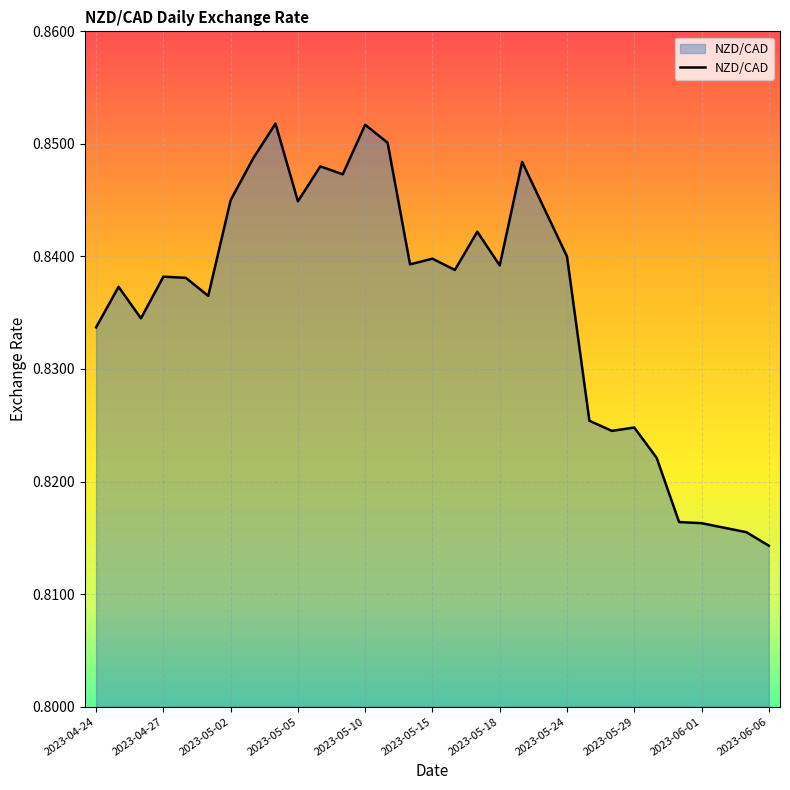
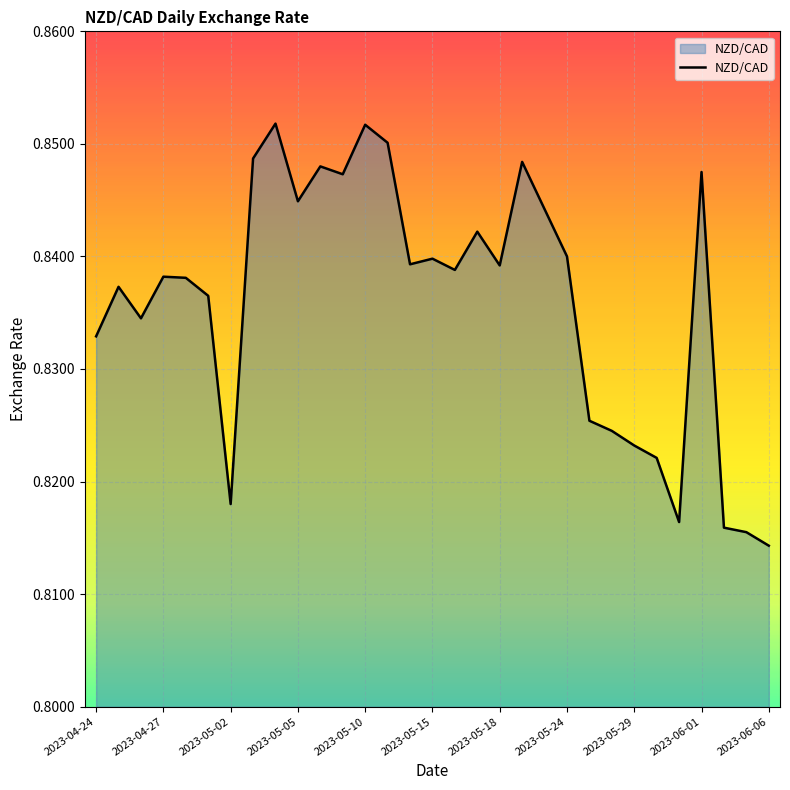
  {
-   "2023-04-24": 0.8337,
+   "2023-04-24": 0.8329,
    "2023-04-27": 0.8382,
-   "2023-05-02": 0.845,
+   "2023-05-02": 0.818,
    "2023-05-05": 0.8449,
    "2023-05-10": 0.8517,
    "2023-05-15": 0.8398,
    "2023-05-18": 0.8392,
    "2023-05-24": 0.8400,
-   "2023-05-29": 0.8248,
-   "2023-06-01": 0.8163,
+   "2023-05-29": 0.8232,
+   "2023-06-01": 0.8475,
    "2023-06-06": 0.8143
  }
